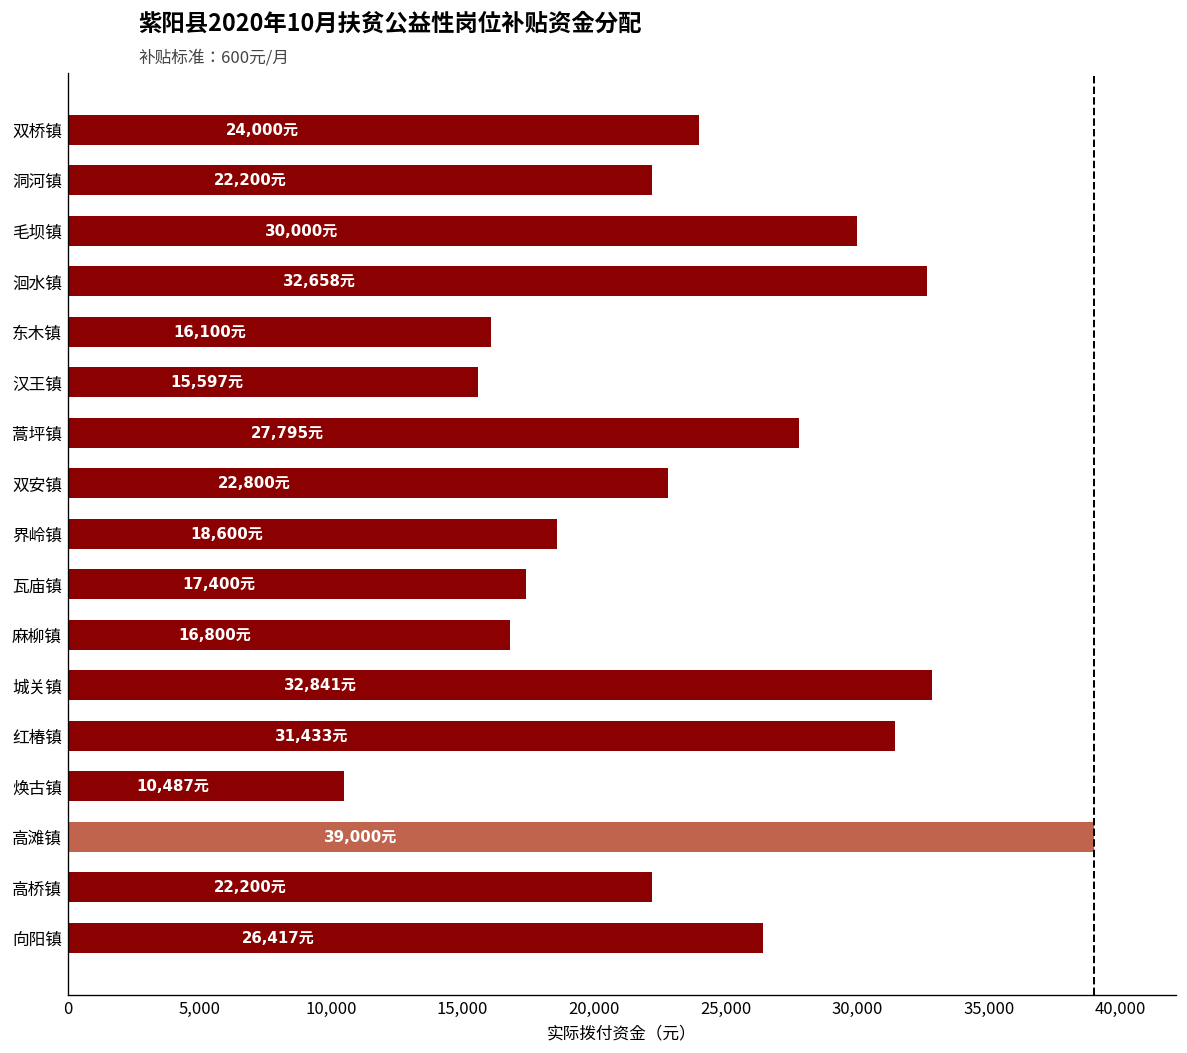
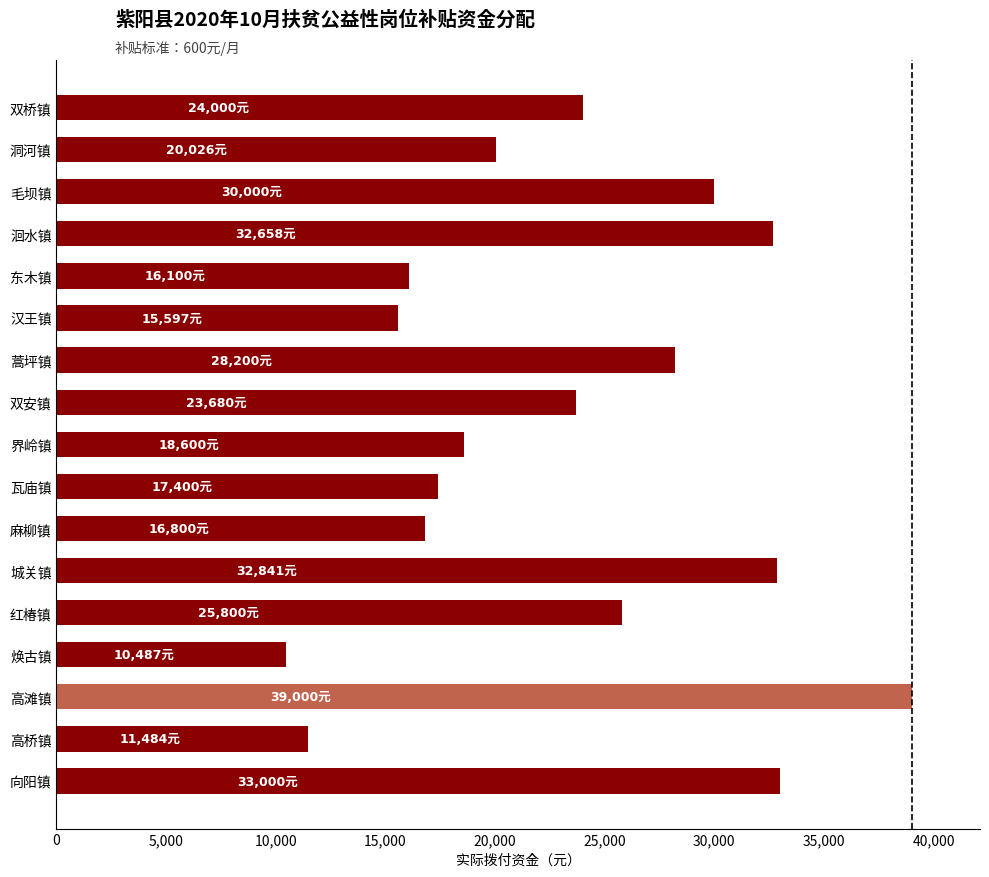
  {
    "双桥镇": "24,000元",
-   "洞河镇": "22,200元",
+   "洞河镇": "20,026元",
    "毛坝镇": "30,000元",
    "洄水镇": "32,658元",
    "东木镇": "16,100元",
    "汉王镇": "15,597元",
-   "蒿坪镇": "27,795元",
-   "双安镇": "22,800元",
+   "蒿坪镇": "28,200元",
+   "双安镇": "23,680元",
    "界岭镇": "18,600元",
    "瓦庙镇": "17,400元",
    "麻柳镇": "16,800元",
    "城关镇": "32,841元",
-   "红椿镇": "31,433元",
+   "红椿镇": "25,800元",
    "焕古镇": "10,487元",
    "高滩镇": "39,000元",
-   "高桥镇": "22,200元",
-   "向阳镇": "26,417元"
+   "高桥镇": "11,484元",
+   "向阳镇": "33,000元"
  }
